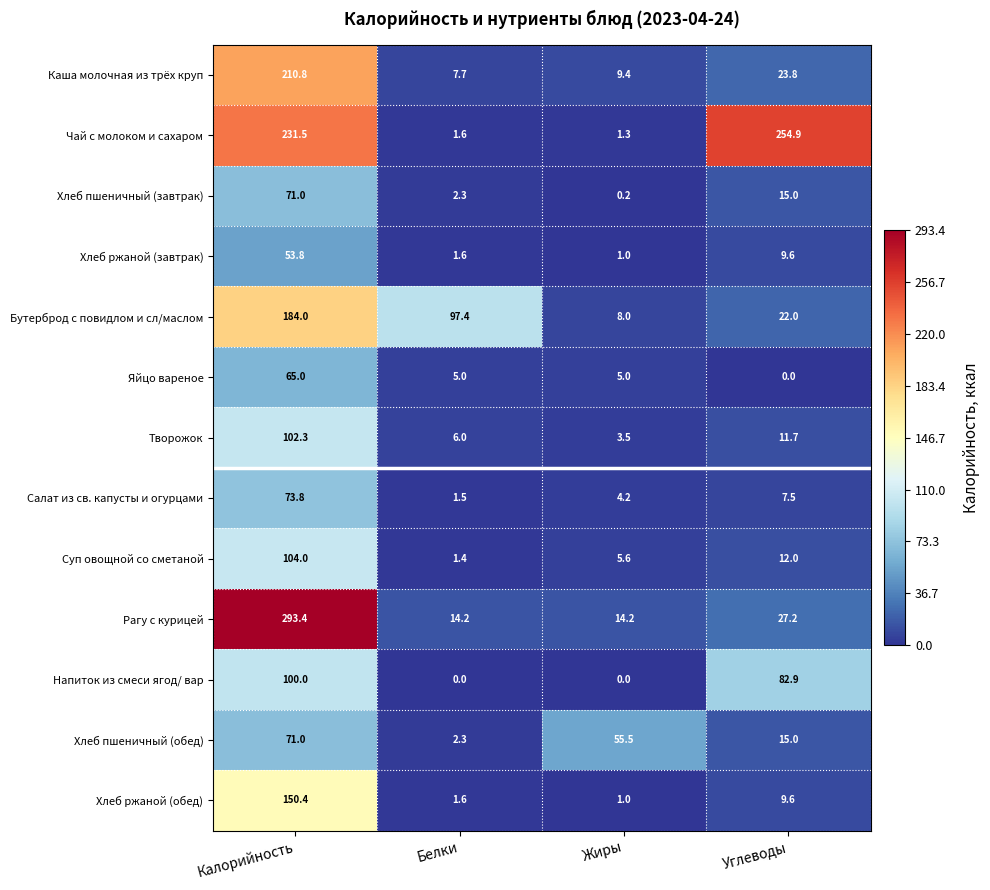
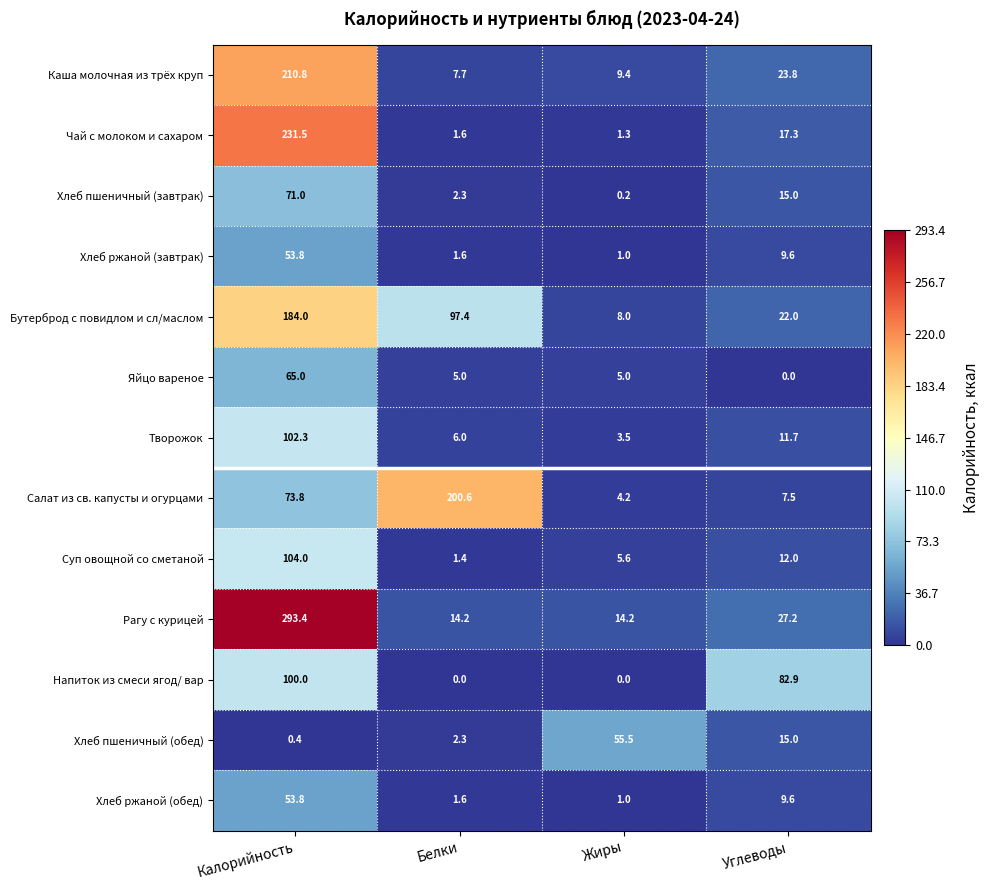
  {
    "Каша молочная из трёх круп": {
      "Калорийность": 210.8,
      "Белки": 7.7,
      "Жиры": 9.4,
      "Углеводы": 23.8
    },
    "Чай с молоком и сахаром": {
      "Калорийность": 231.5,
      "Белки": 1.6,
      "Жиры": 1.3,
-     "Углеводы": 254.9
+     "Углеводы": 17.3
    },
    "Хлеб пшеничный (завтрак)": {
      "Калорийность": 71.0,
      "Белки": 2.3,
      "Жиры": 0.2,
      "Углеводы": 15.0
    },
    "Хлеб ржаной (завтрак)": {
      "Калорийность": 53.8,
      "Белки": 1.6,
      "Жиры": 1.0,
      "Углеводы": 9.6
    },
    "Бутерброд с повидлом и сл/маслом": {
      "Калорийность": 184.0,
      "Белки": 97.4,
      "Жиры": 8.0,
      "Углеводы": 22.0
    },
    "Яйцо вареное": {
      "Калорийность": 65.0,
      "Белки": 5.0,
      "Жиры": 5.0,
      "Углеводы": 0.0
    },
    "Творожок": {
      "Калорийность": 102.3,
      "Белки": 6.0,
      "Жиры": 3.5,
      "Углеводы": 11.7
    },
    "Салат из св. капусты и огурцами": {
      "Калорийность": 73.8,
-     "Белки": 1.5,
+     "Белки": 200.6,
      "Жиры": 4.2,
      "Углеводы": 7.5
    },
    "Суп овощной со сметаной": {
      "Калорийность": 104.0,
      "Белки": 1.4,
      "Жиры": 5.6,
      "Углеводы": 12.0
    },
    "Рагу с курицей": {
      "Калорийность": 293.4,
      "Белки": 14.2,
      "Жиры": 14.2,
      "Углеводы": 27.2
    },
    "Напиток из смеси ягод/ вар": {
      "Калорийность": 100.0,
      "Белки": 0.0,
      "Жиры": 0.0,
      "Углеводы": 82.9
    },
    "Хлеб пшеничный (обед)": {
-     "Калорийность": 71.0,
+     "Калорийность": 0.4,
      "Белки": 2.3,
      "Жиры": 55.5,
      "Углеводы": 15.0
    },
    "Хлеб ржаной (обед)": {
-     "Калорийность": 150.4,
+     "Калорийность": 53.8,
      "Белки": 1.6,
      "Жиры": 1.0,
      "Углеводы": 9.6
    }
  }
